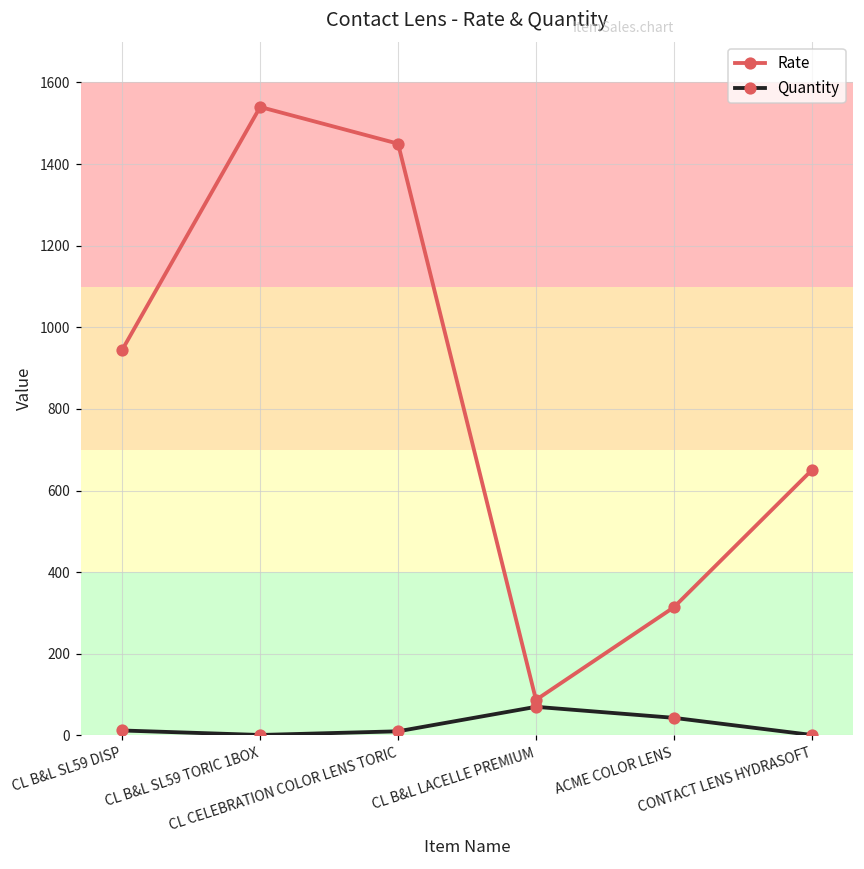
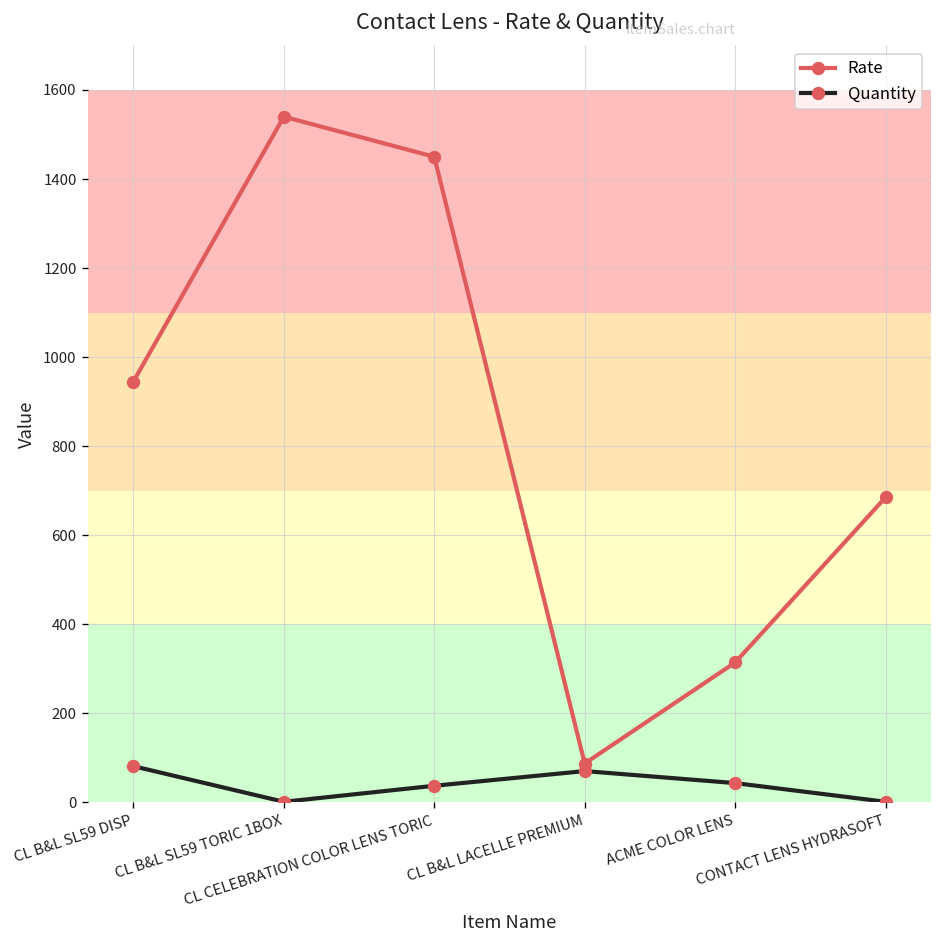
  {
    "Rate": {
      "CL B&L SL59 DISP": 950,
      "CL B&L SL59 TORIC 1BOX": 1540,
      "CL CELEBRATION COLOR LENS TORIC": 1450,
      "CL B&L LACELLE PREMIUM": 90,
      "ACME COLOR LENS": 310,
-     "CONTACT LENS HYDRASOFT": 650
+     "CONTACT LENS HYDRASOFT": 690
    },
    "Quantity": {
-     "CL B&L SL59 DISP": 10,
+     "CL B&L SL59 DISP": 80,
      "CL B&L SL59 TORIC 1BOX": 0,
-     "CL CELEBRATION COLOR LENS TORIC": 10,
+     "CL CELEBRATION COLOR LENS TORIC": 40,
      "CL B&L LACELLE PREMIUM": 70,
      "ACME COLOR LENS": 40,
      "CONTACT LENS HYDRASOFT": 0
    }
  }
